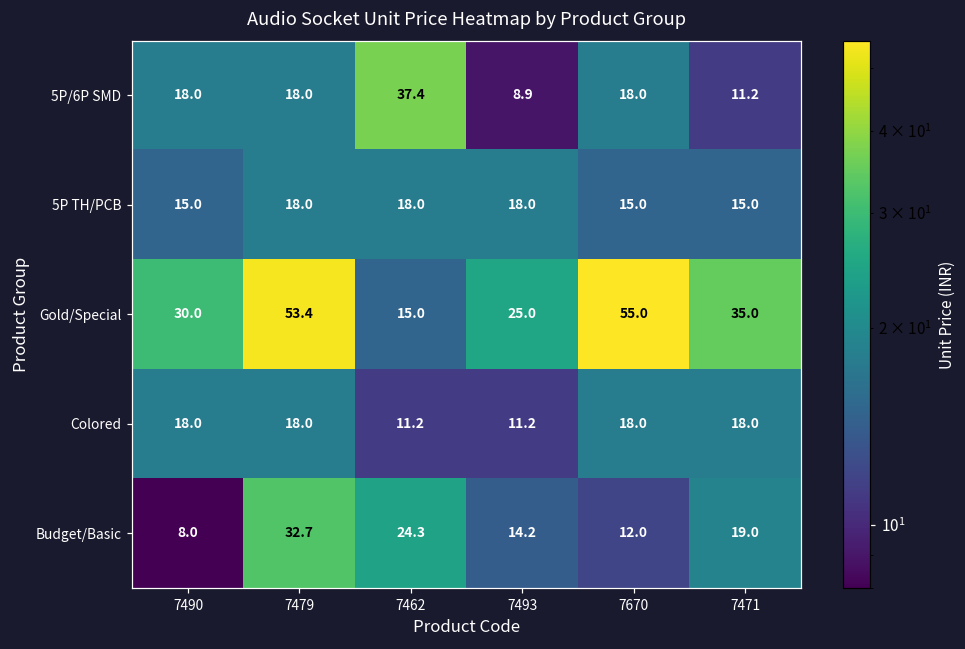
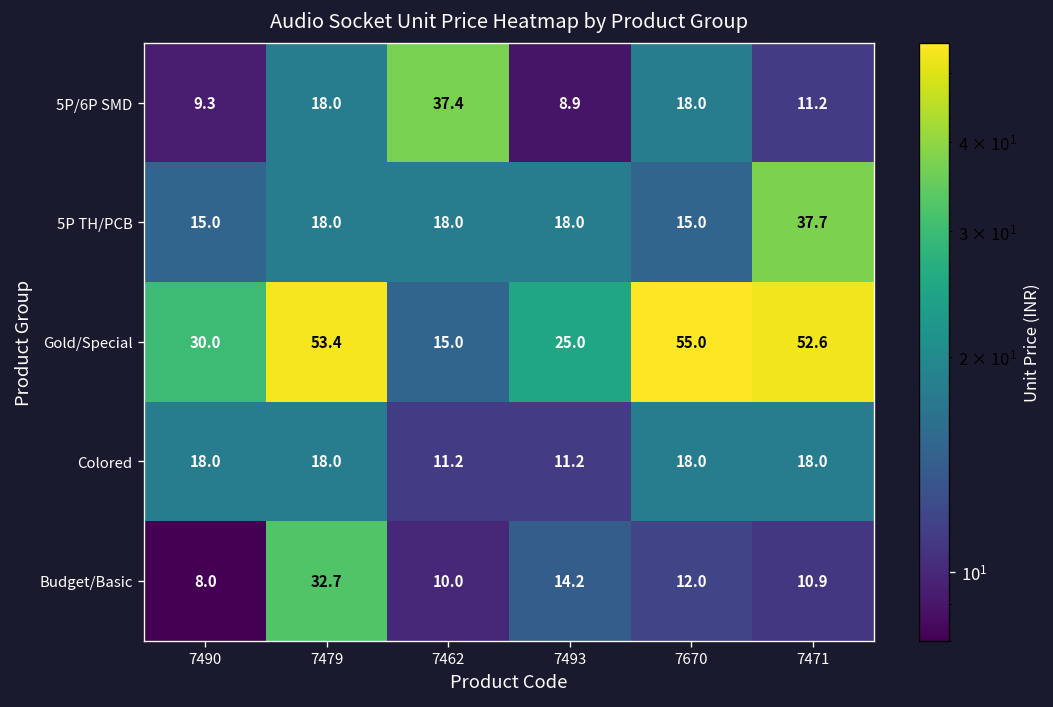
  {
    "5P/6P SMD": {
-     "7490": 18.0,
+     "7490": 9.3,
      "7479": 18.0,
      "7462": 37.4,
      "7493": 8.9,
      "7670": 18.0,
      "7471": 11.2
    },
    "5P TH/PCB": {
      "7490": 15.0,
      "7479": 18.0,
      "7462": 18.0,
      "7493": 18.0,
      "7670": 15.0,
-     "7471": 15.0
+     "7471": 37.7
    },
    "Gold/Special": {
      "7490": 30.0,
      "7479": 53.4,
      "7462": 15.0,
      "7493": 25.0,
      "7670": 55.0,
-     "7471": 35.0
+     "7471": 52.6
    },
    "Colored": {
      "7490": 18.0,
      "7479": 18.0,
      "7462": 11.2,
      "7493": 11.2,
      "7670": 18.0,
      "7471": 18.0
    },
    "Budget/Basic": {
      "7490": 8.0,
      "7479": 32.7,
-     "7462": 24.3,
+     "7462": 10.0,
      "7493": 14.2,
      "7670": 12.0,
-     "7471": 19.0
+     "7471": 10.9
    }
  }
